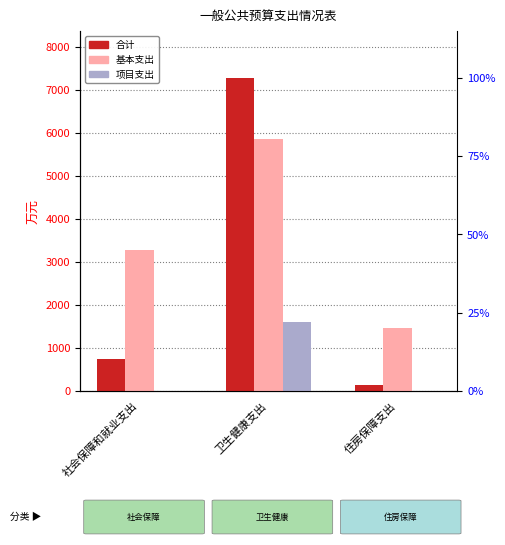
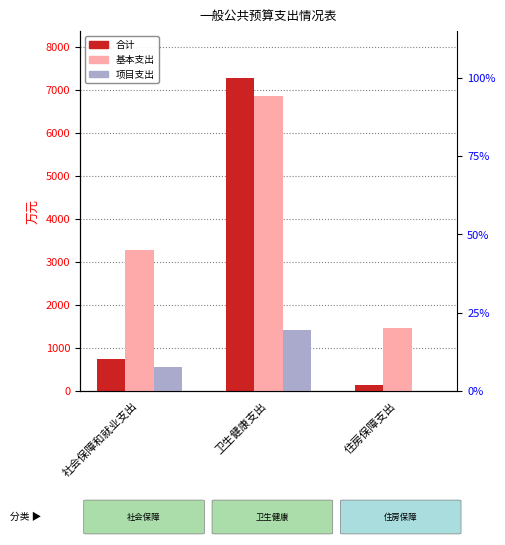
  {
    "合计": {
      "社会保障和就业支出": 800,
      "卫生健康支出": 7300,
      "住房保障支出": 100
    },
    "基本支出": {
      "社会保障和就业支出": 3300,
-     "卫生健康支出": 5900,
+     "卫生健康支出": 6900,
      "住房保障支出": 1500
    },
    "项目支出": {
-     "社会保障和就业支出": 0,
-     "卫生健康支出": 1600,
+     "社会保障和就业支出": 600,
+     "卫生健康支出": 1400,
      "住房保障支出": 0
    }
  }
